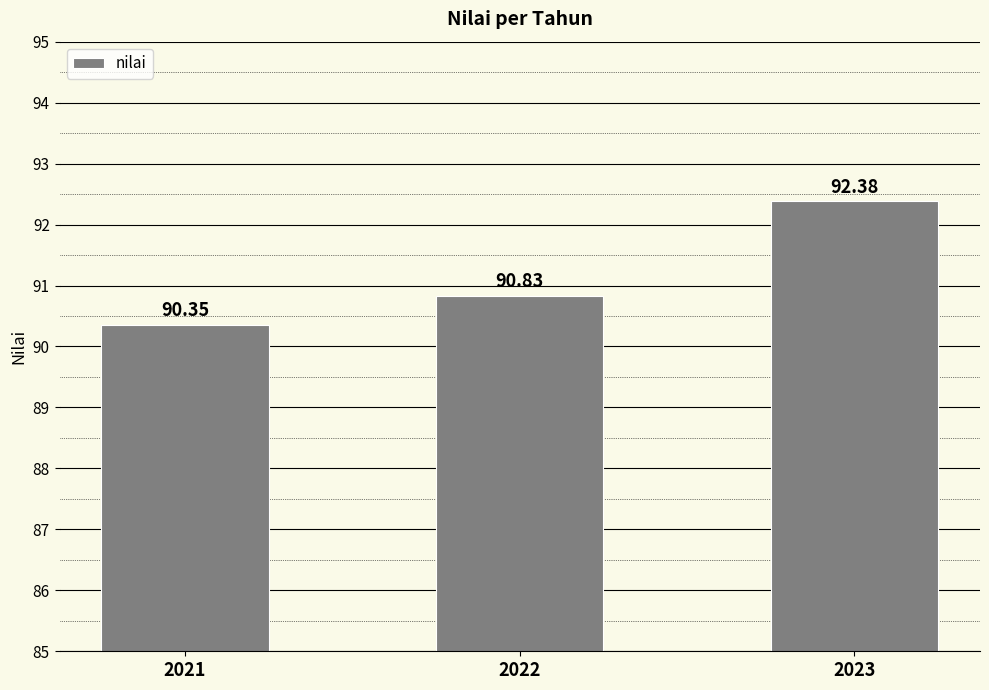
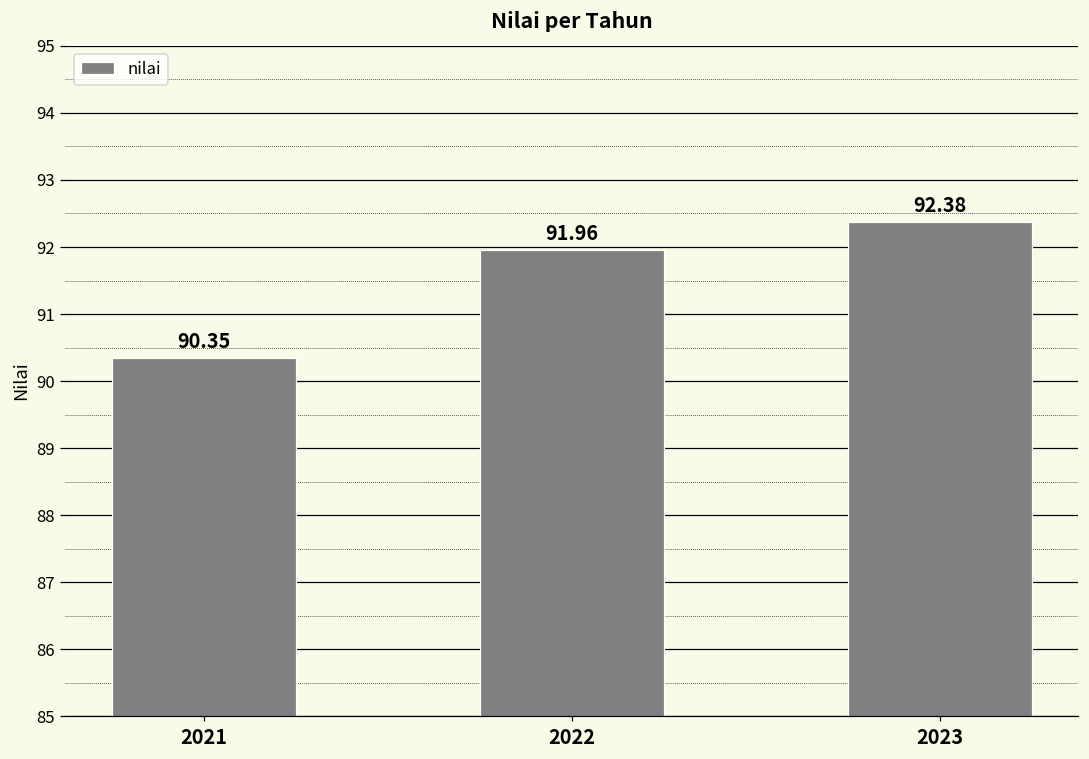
  {
    "2021": 90.35,
-   "2022": 90.83,
+   "2022": 91.96,
    "2023": 92.38
  }
